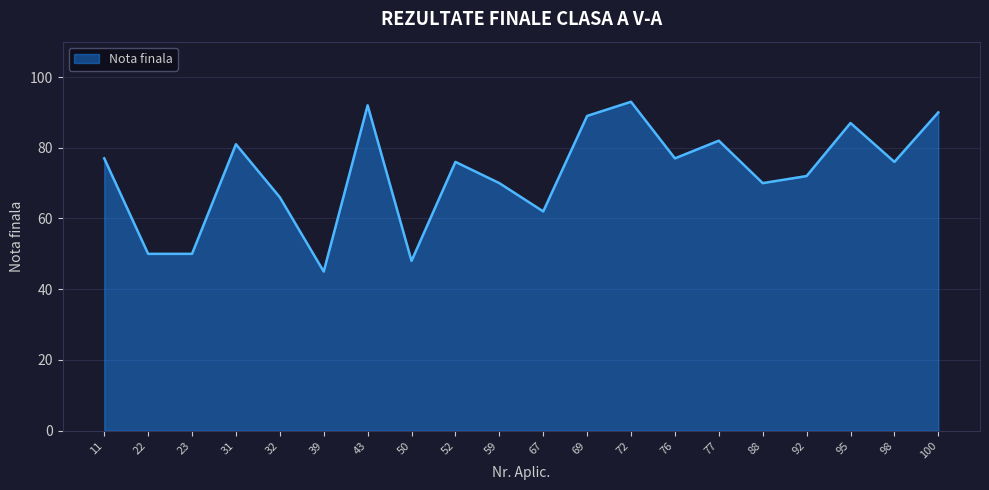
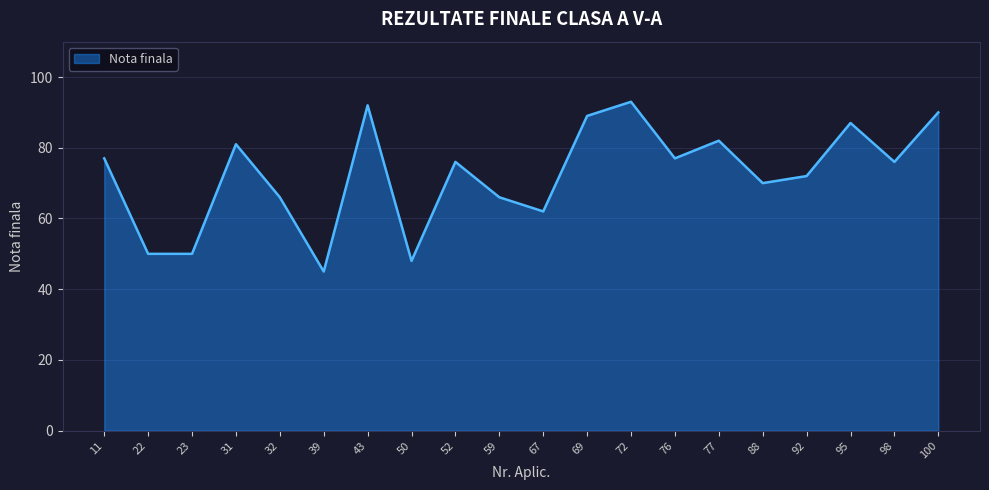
  {
    "11": 77,
    "22": 50,
    "23": 50,
    "31": 81,
    "32": 66,
    "39": 45,
    "43": 92,
    "50": 48,
    "52": 76,
-   "59": 70,
+   "59": 66,
    "67": 62,
    "69": 89,
    "72": 93,
    "76": 77,
    "77": 82,
    "88": 70,
    "92": 72,
    "95": 87,
    "98": 76,
    "100": 90
  }
